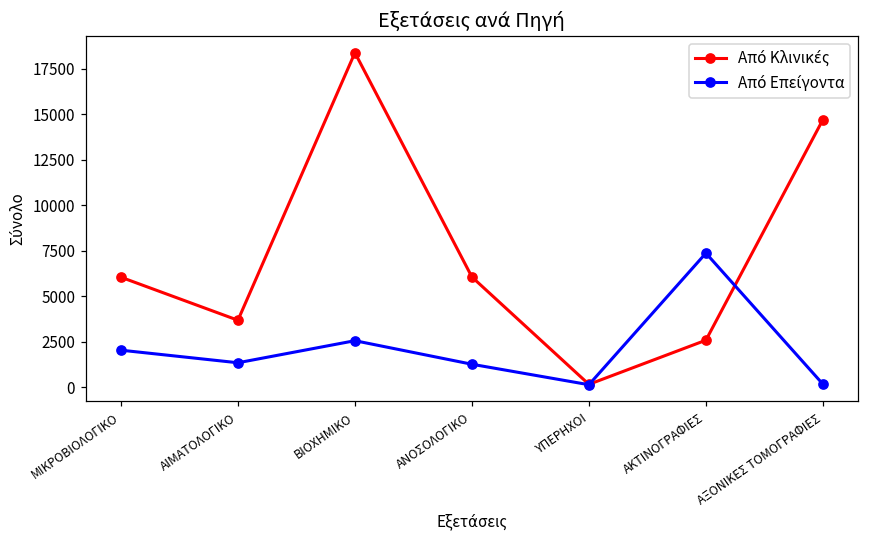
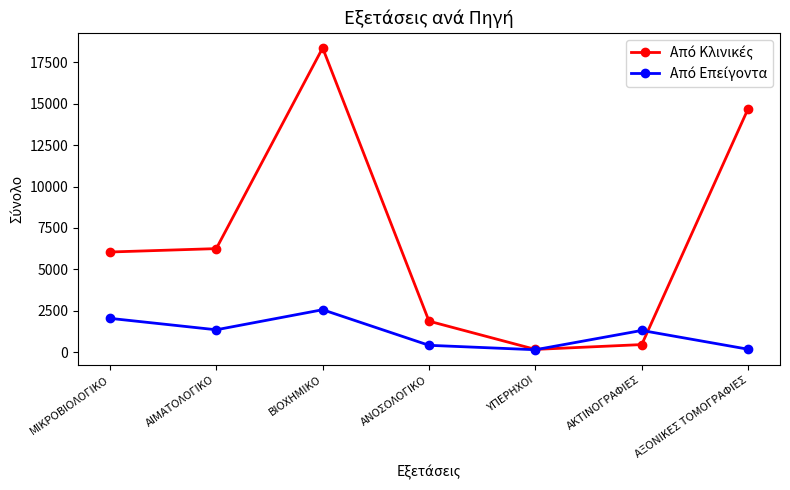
  {
    "Από Κλινικές": {
      "ΜΙΚΡΟΒΙΟΛΟΓΙΚΟ": 6000,
-     "ΑΙΜΑΤΟΛΟΓΙΚΟ": 3700,
+     "ΑΙΜΑΤΟΛΟΓΙΚΟ": 6300,
      "ΒΙΟΧΗΜΙΚΟ": 18400,
-     "ΑΝΟΣΟΛΟΓΙΚΟ": 6100,
-     "ΑΚΤΙΝΟΓΡΑΦΙΕΣ": 2600,
+     "ΑΝΟΣΟΛΟΓΙΚΟ": 1900,
+     "ΑΚΤΙΝΟΓΡΑΦΙΕΣ": 500,
      "ΑΞΟΝΙΚΕΣ ΤΟΜΟΓΡΑΦΙΕΣ": 14700
    },
    "Από Επείγοντα": {
      "ΜΙΚΡΟΒΙΟΛΟΓΙΚΟ": 2000,
      "ΑΙΜΑΤΟΛΟΓΙΚΟ": 1300,
      "ΒΙΟΧΗΜΙΚΟ": 2600,
-     "ΑΝΟΣΟΛΟΓΙΚΟ": 1300,
-     "ΑΚΤΙΝΟΓΡΑΦΙΕΣ": 7400,
+     "ΑΝΟΣΟΛΟΓΙΚΟ": 400,
+     "ΑΚΤΙΝΟΓΡΑΦΙΕΣ": 1300,
      "ΑΞΟΝΙΚΕΣ ΤΟΜΟΓΡΑΦΙΕΣ": 200
    }
  }
